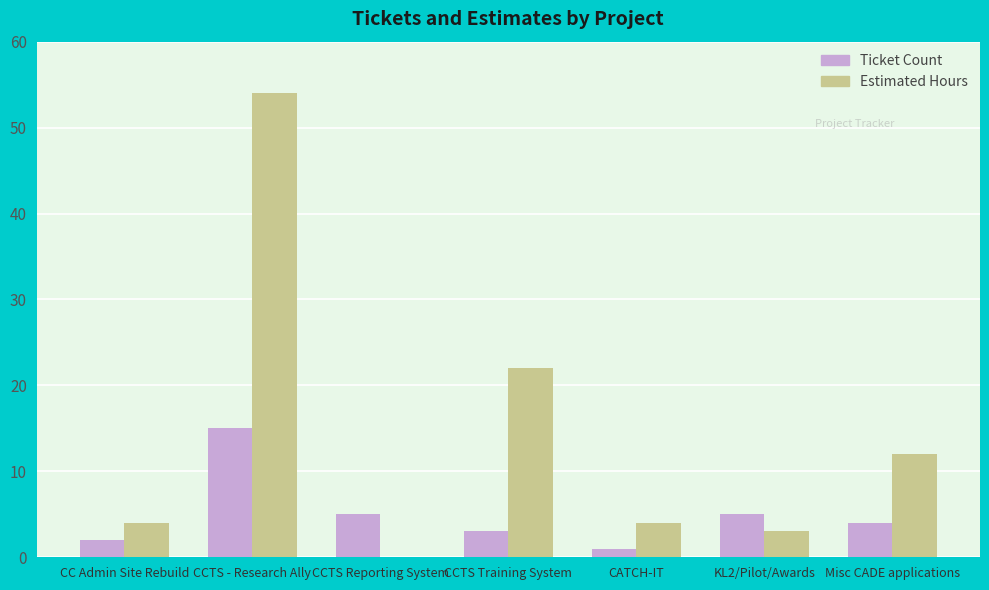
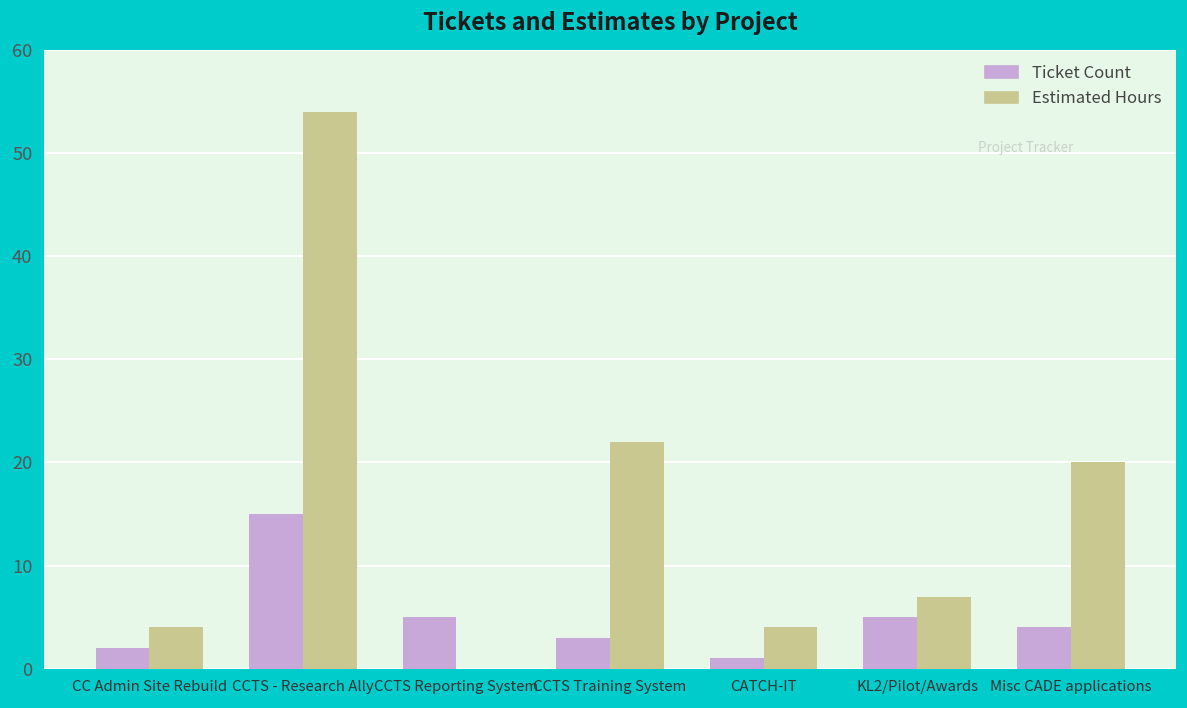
  {
    "Ticket Count": {
      "CC Admin Site Rebuild": 2,
      "CCTS - Research Ally": 15,
      "CCTS Reporting System": 5,
      "CCTS Training System": 3,
      "CATCH-IT": 1,
      "KL2/Pilot/Awards": 5,
      "Misc CADE applications": 4
    },
    "Estimated Hours": {
      "CC Admin Site Rebuild": 4,
      "CCTS - Research Ally": 54,
      "CCTS Reporting System": 0,
      "CCTS Training System": 22,
      "CATCH-IT": 4,
-     "KL2/Pilot/Awards": 3,
-     "Misc CADE applications": 12
+     "KL2/Pilot/Awards": 7,
+     "Misc CADE applications": 20
    }
  }
